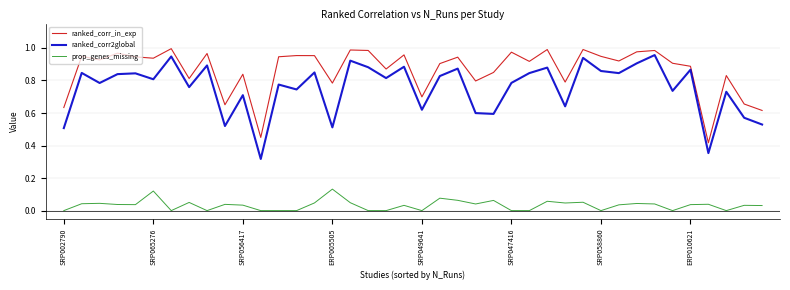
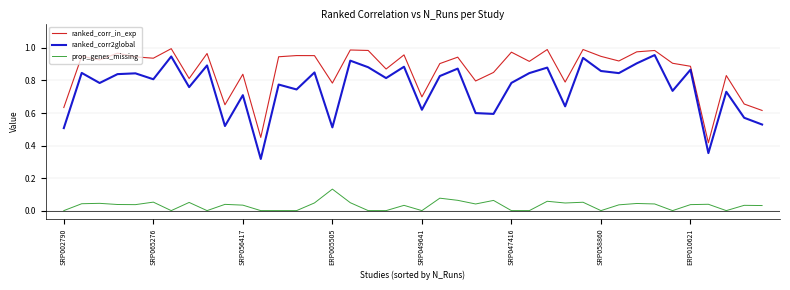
  {
    "ranked_corr_in_exp": {
      "SRP065276": 0.94
    },
    "ranked_corr2global": {
      "SRP065276": 0.81
    },
    "prop_genes_missing": {
-     "SRP065276": 0.12
+     "SRP065276": 0.05
    }
  }
